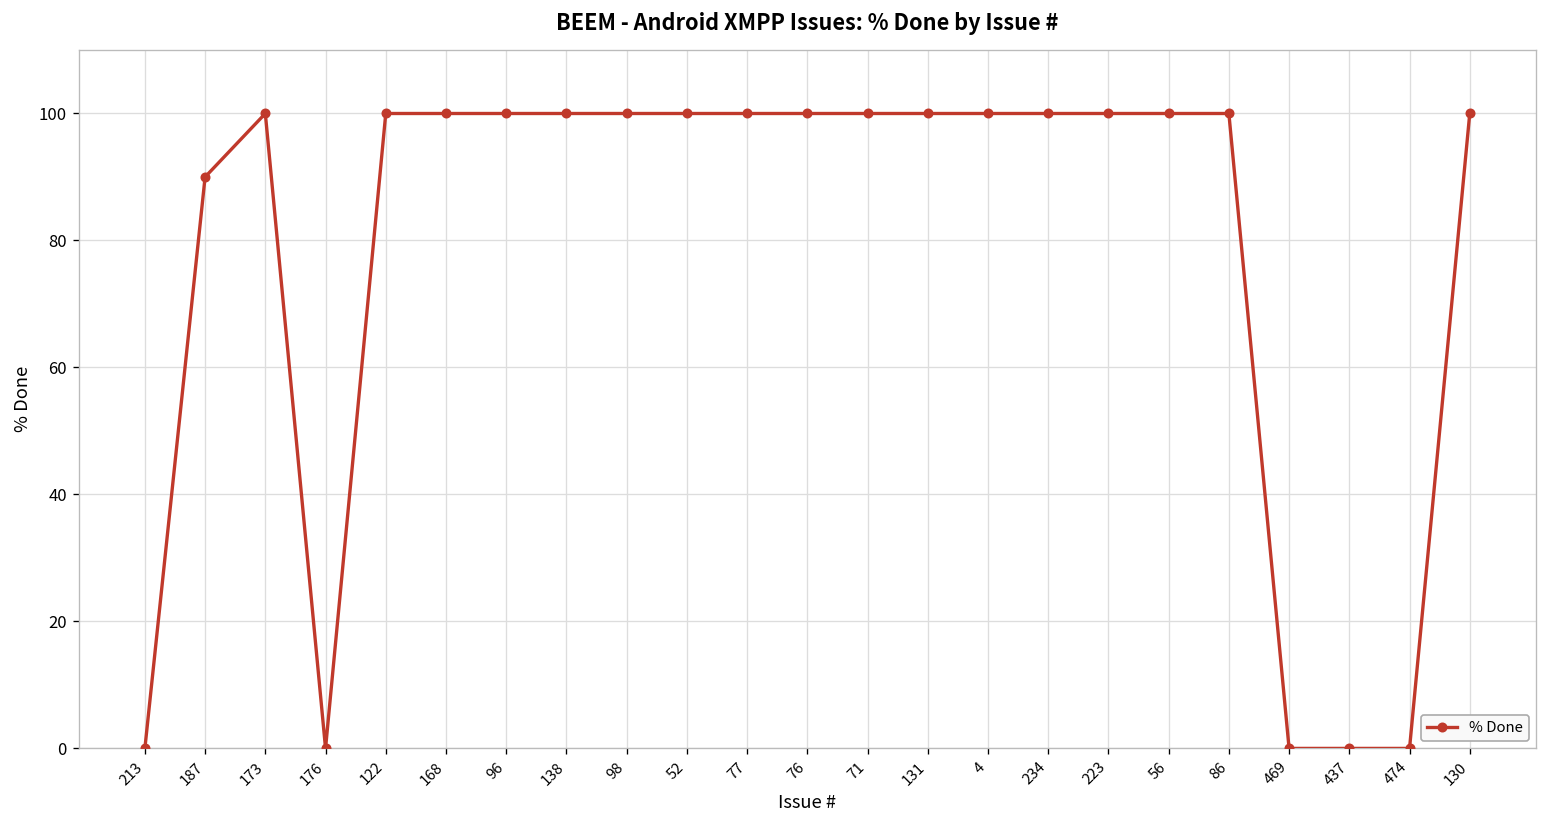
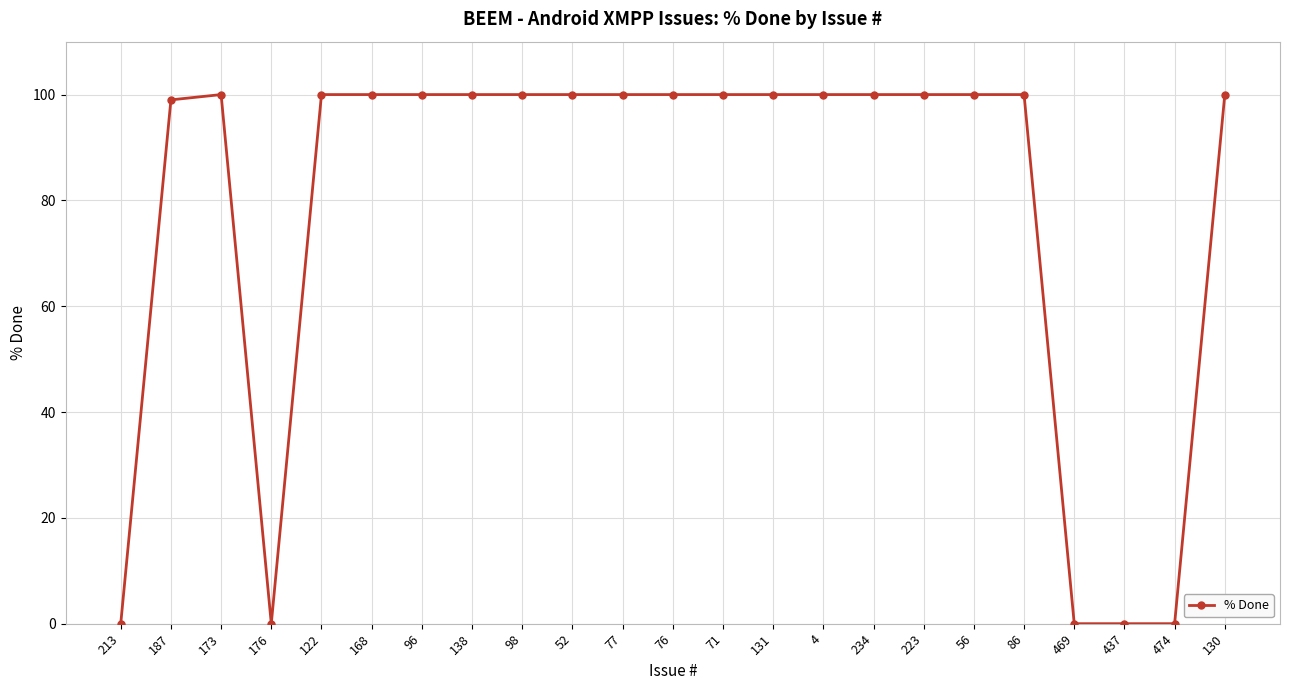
  {
    "213": 0,
-   "187": 90,
+   "187": 99,
    "173": 100,
    "176": 0,
    "122": 100,
    "168": 100,
    "96": 100,
    "138": 100,
    "98": 100,
    "52": 100,
    "77": 100,
    "76": 100,
    "71": 100,
    "131": 100,
    "4": 100,
    "234": 100,
    "223": 100,
    "56": 100,
    "86": 100,
    "469": 0,
    "437": 0,
    "474": 0,
    "130": 100
  }
